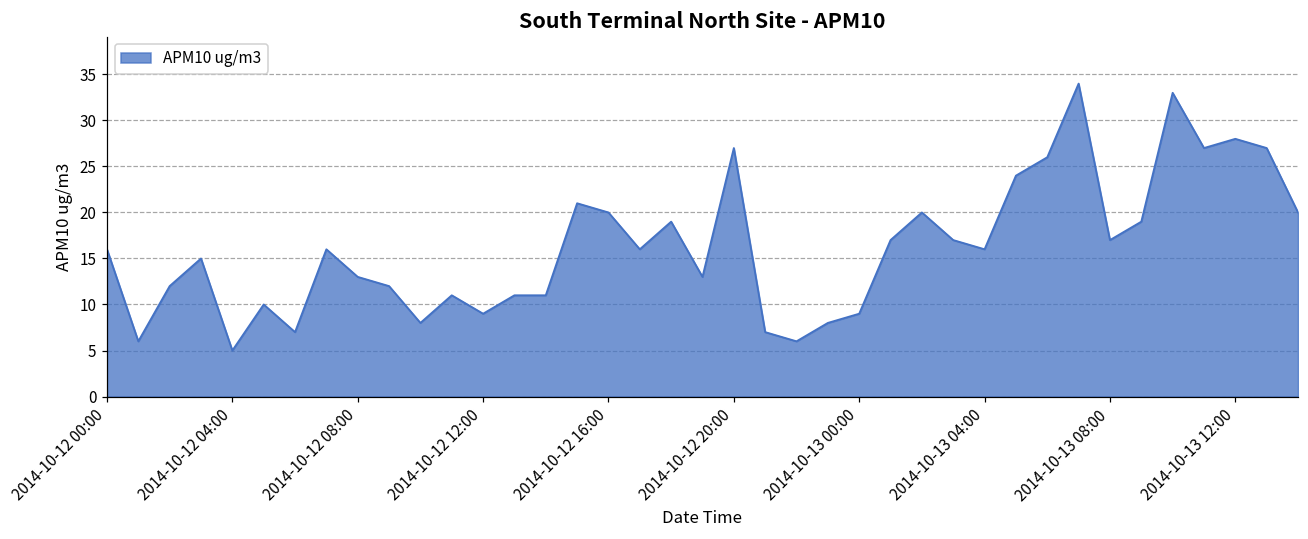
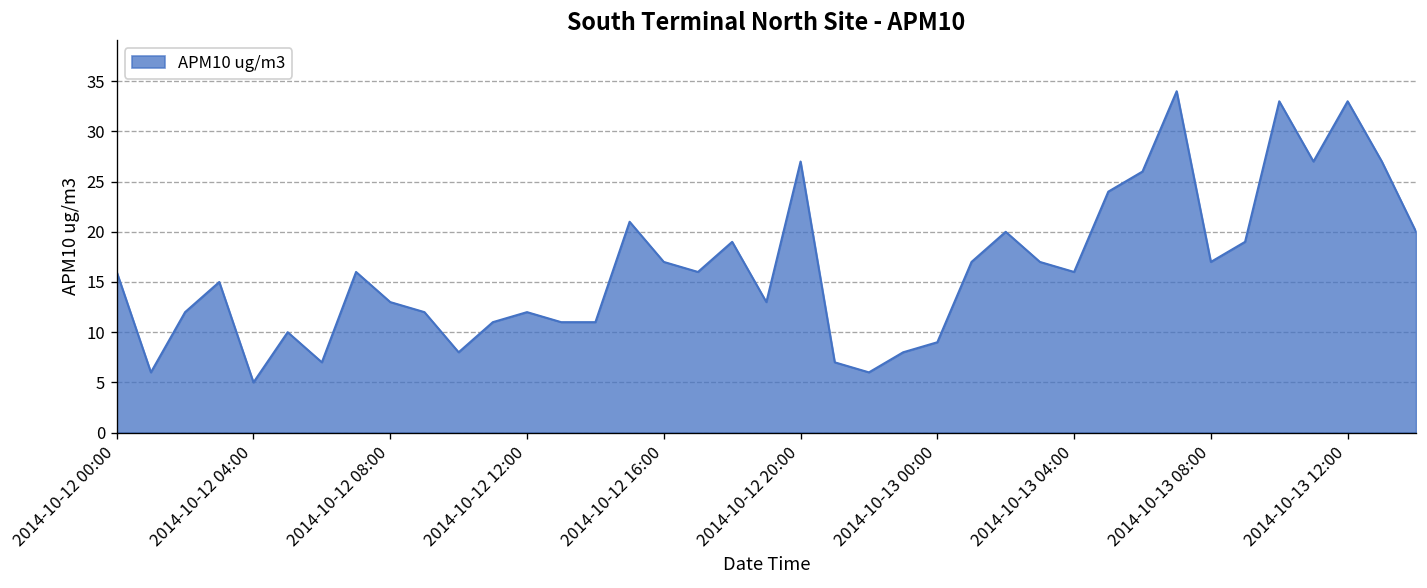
  {
    "2014-10-12 00:00": 16,
    "2014-10-12 04:00": 5,
    "2014-10-12 08:00": 13,
-   "2014-10-12 12:00": 9,
-   "2014-10-12 16:00": 20,
+   "2014-10-12 12:00": 12,
+   "2014-10-12 16:00": 17,
    "2014-10-12 20:00": 27,
    "2014-10-13 00:00": 9,
    "2014-10-13 04:00": 16,
    "2014-10-13 08:00": 17,
-   "2014-10-13 12:00": 28
+   "2014-10-13 12:00": 33
  }
